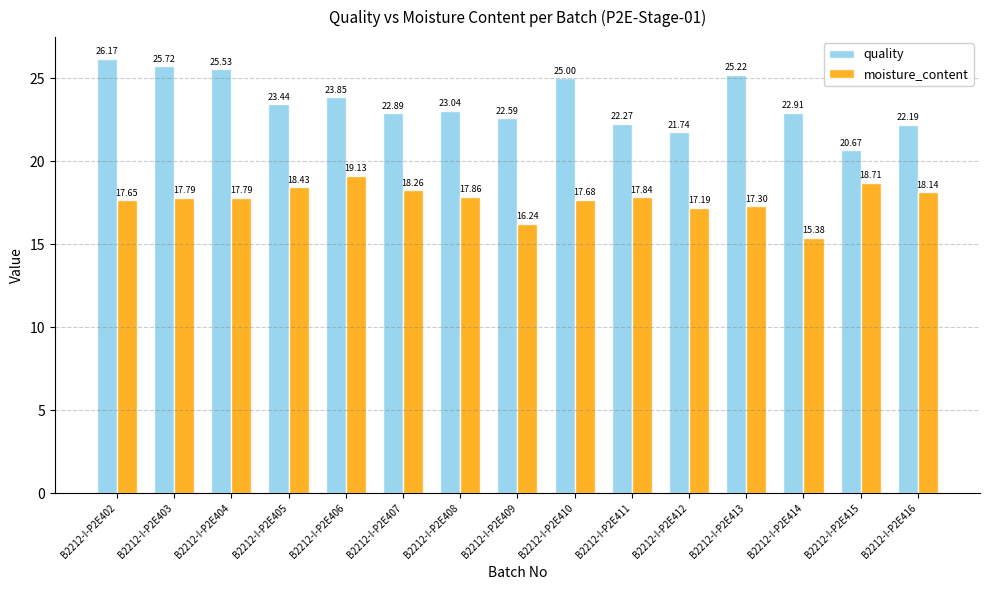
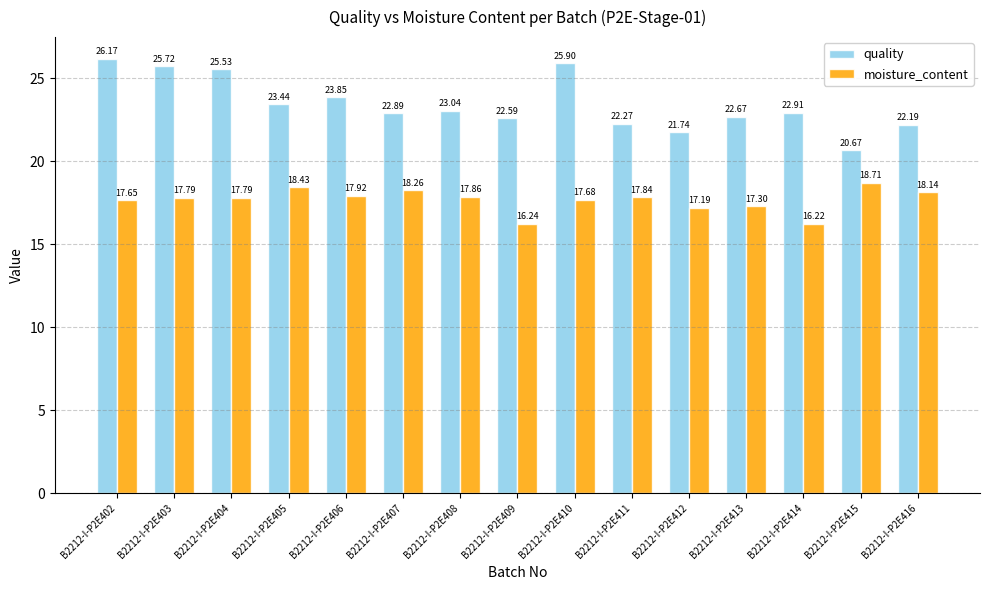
  {
    "quality": {
      "B2212-I-P2E402": 26.17,
      "B2212-I-P2E403": 25.72,
      "B2212-I-P2E404": 25.53,
      "B2212-I-P2E405": 23.44,
      "B2212-I-P2E406": 23.85,
      "B2212-I-P2E407": 22.89,
      "B2212-I-P2E408": 23.04,
      "B2212-I-P2E409": 22.59,
-     "B2212-I-P2E410": 25.00,
+     "B2212-I-P2E410": 25.90,
      "B2212-I-P2E411": 22.27,
      "B2212-I-P2E412": 21.74,
-     "B2212-I-P2E413": 25.22,
+     "B2212-I-P2E413": 22.67,
      "B2212-I-P2E414": 22.91,
      "B2212-I-P2E415": 20.67,
      "B2212-I-P2E416": 22.19
    },
    "moisture_content": {
      "B2212-I-P2E402": 17.65,
      "B2212-I-P2E403": 17.79,
      "B2212-I-P2E404": 17.79,
      "B2212-I-P2E405": 18.43,
-     "B2212-I-P2E406": 19.13,
+     "B2212-I-P2E406": 17.92,
      "B2212-I-P2E407": 18.26,
      "B2212-I-P2E408": 17.86,
      "B2212-I-P2E409": 16.24,
      "B2212-I-P2E410": 17.68,
      "B2212-I-P2E411": 17.84,
      "B2212-I-P2E412": 17.19,
      "B2212-I-P2E413": 17.30,
-     "B2212-I-P2E414": 15.38,
+     "B2212-I-P2E414": 16.22,
      "B2212-I-P2E415": 18.71,
      "B2212-I-P2E416": 18.14
    }
  }
